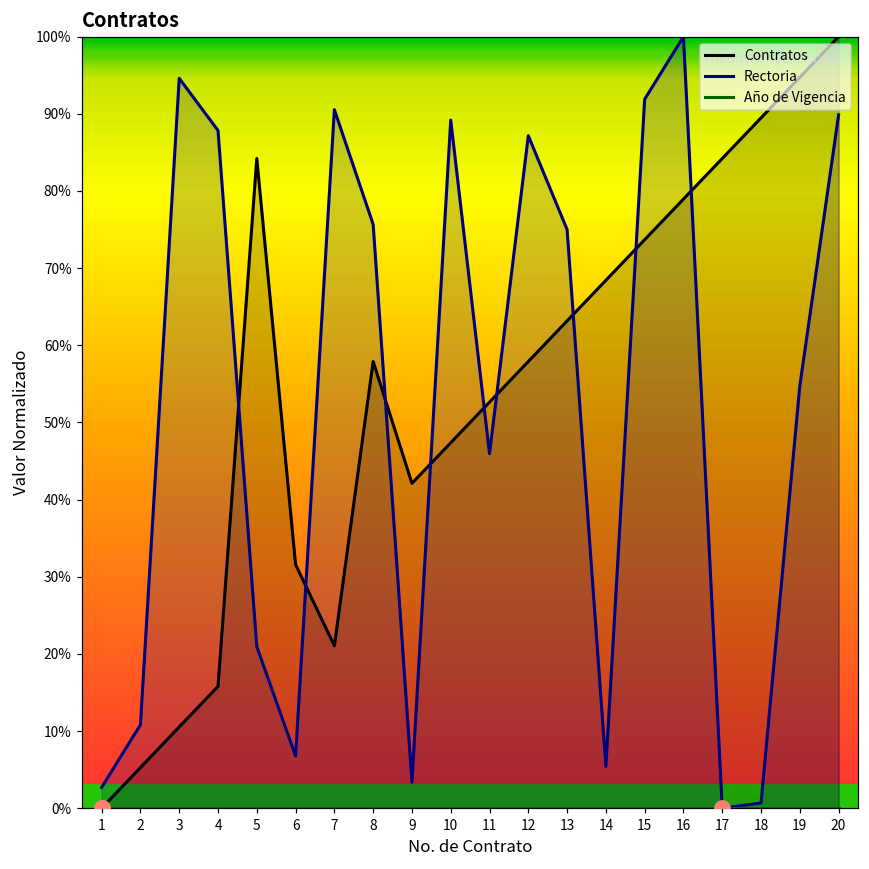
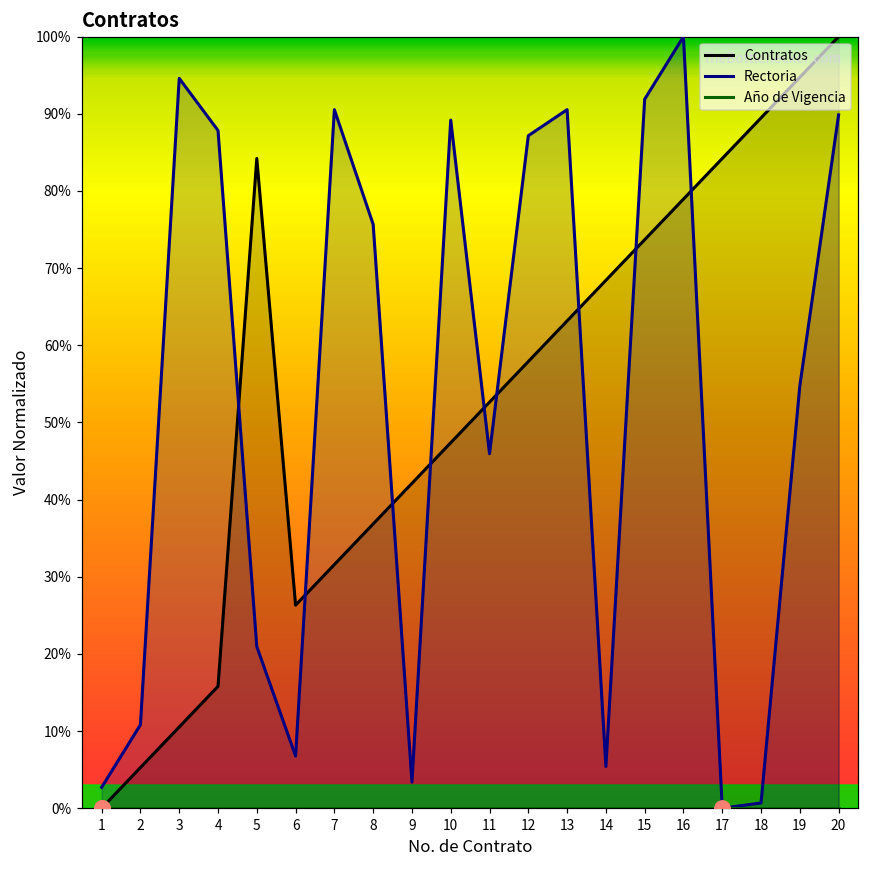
  {
    "Contratos": {
      "2": "5%",
      "3": "11%",
      "4": "16%",
      "5": "84%",
-     "6": "32%",
-     "7": "21%",
-     "8": "58%",
+     "6": "26%",
+     "7": "32%",
+     "8": "37%",
      "9": "42%",
      "10": "47%",
      "11": "53%",
      "12": "58%",
      "13": "63%",
      "14": "68%",
      "15": "74%",
      "16": "79%",
      "17": "84%",
      "18": "89%",
      "20": "100%"
    },
    "Rectoria": {
      "2": "11%",
      "3": "95%",
      "4": "88%",
      "5": "21%",
      "6": "7%",
      "7": "91%",
      "8": "76%",
      "9": "3%",
      "10": "89%",
      "11": "46%",
      "12": "87%",
-     "13": "75%",
+     "13": "91%",
      "14": "5%",
      "15": "92%",
      "16": "100%",
      "19": "55%",
      "20": "90%"
    }
  }
